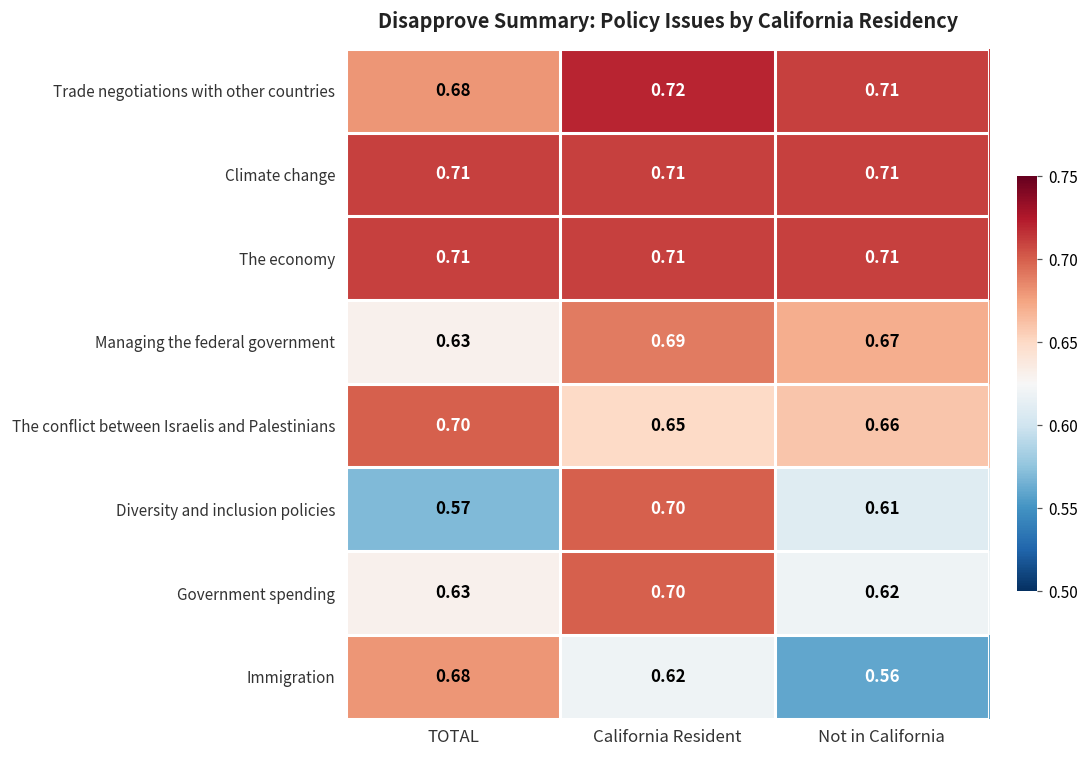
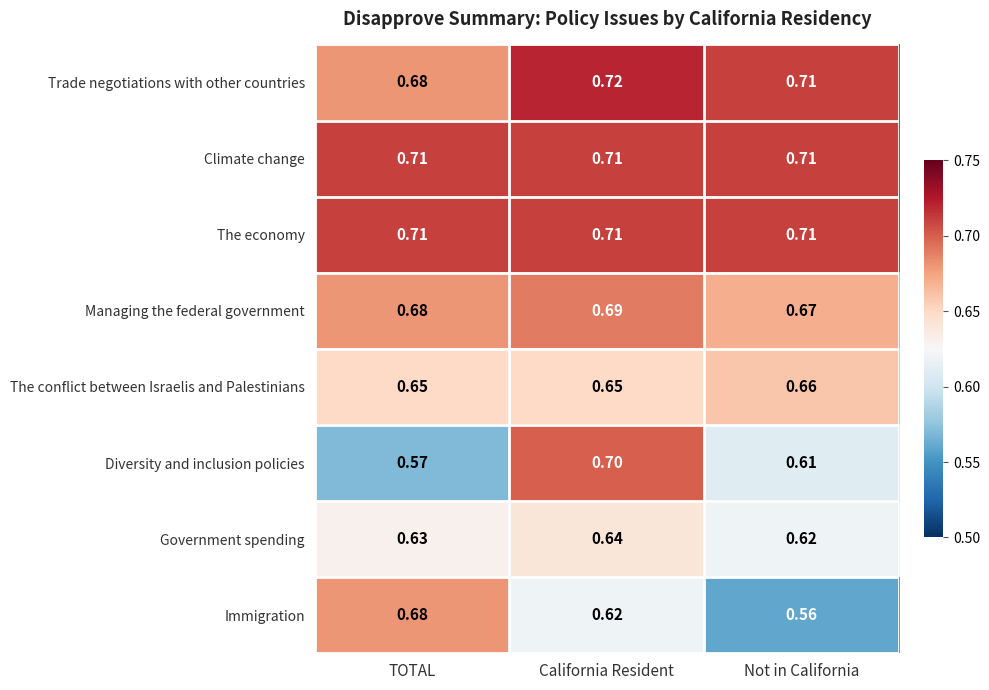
  {
    "Trade negotiations with other countries": {
      "TOTAL": 0.68,
      "California Resident": 0.72,
      "Not in California": 0.71
    },
    "Climate change": {
      "TOTAL": 0.71,
      "California Resident": 0.71,
      "Not in California": 0.71
    },
    "The economy": {
      "TOTAL": 0.71,
      "California Resident": 0.71,
      "Not in California": 0.71
    },
    "Managing the federal government": {
-     "TOTAL": 0.63,
+     "TOTAL": 0.68,
      "California Resident": 0.69,
      "Not in California": 0.67
    },
    "The conflict between Israelis and Palestinians": {
-     "TOTAL": 0.70,
+     "TOTAL": 0.65,
      "California Resident": 0.65,
      "Not in California": 0.66
    },
    "Diversity and inclusion policies": {
      "TOTAL": 0.57,
      "California Resident": 0.70,
      "Not in California": 0.61
    },
    "Government spending": {
      "TOTAL": 0.63,
-     "California Resident": 0.70,
+     "California Resident": 0.64,
      "Not in California": 0.62
    },
    "Immigration": {
      "TOTAL": 0.68,
      "California Resident": 0.62,
      "Not in California": 0.56
    }
  }
